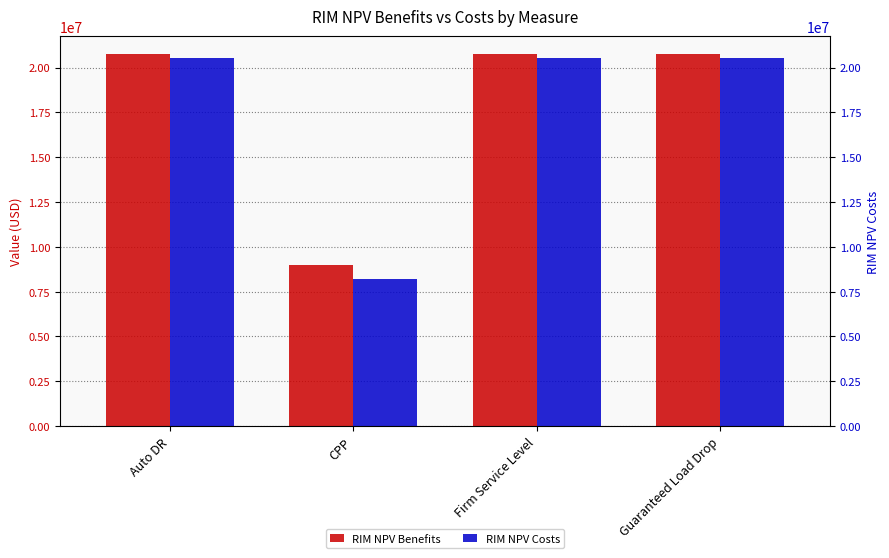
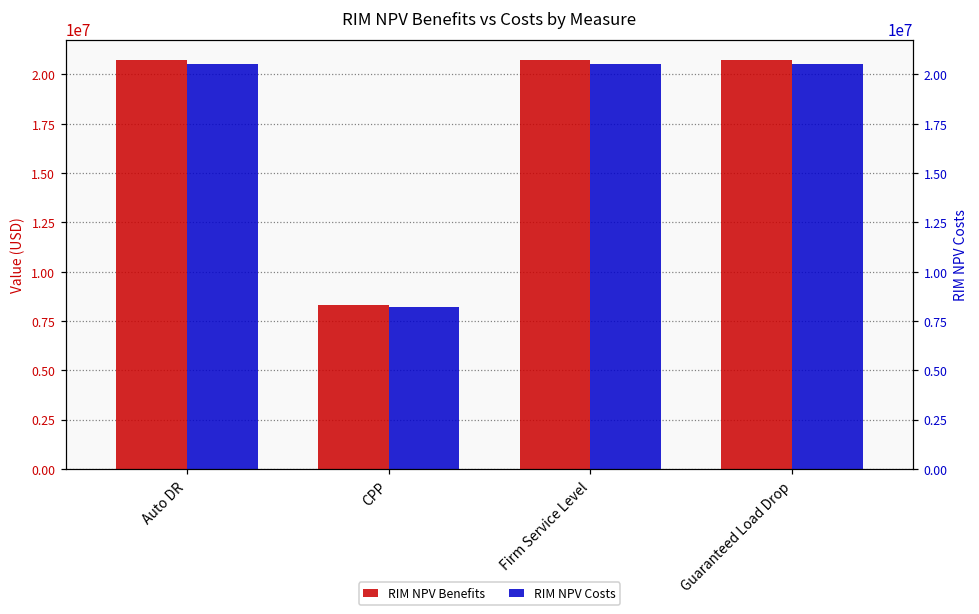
  {
    "RIM NPV Benefits": {
      "Auto DR": 20700000,
-     "CPP": 9000000,
+     "CPP": 8300000,
      "Firm Service Level": 20700000,
      "Guaranteed Load Drop": 20700000
    },
    "RIM NPV Costs": {
      "Auto DR": 20500000,
      "CPP": 8200000,
      "Firm Service Level": 20500000,
      "Guaranteed Load Drop": 20500000
    }
  }
